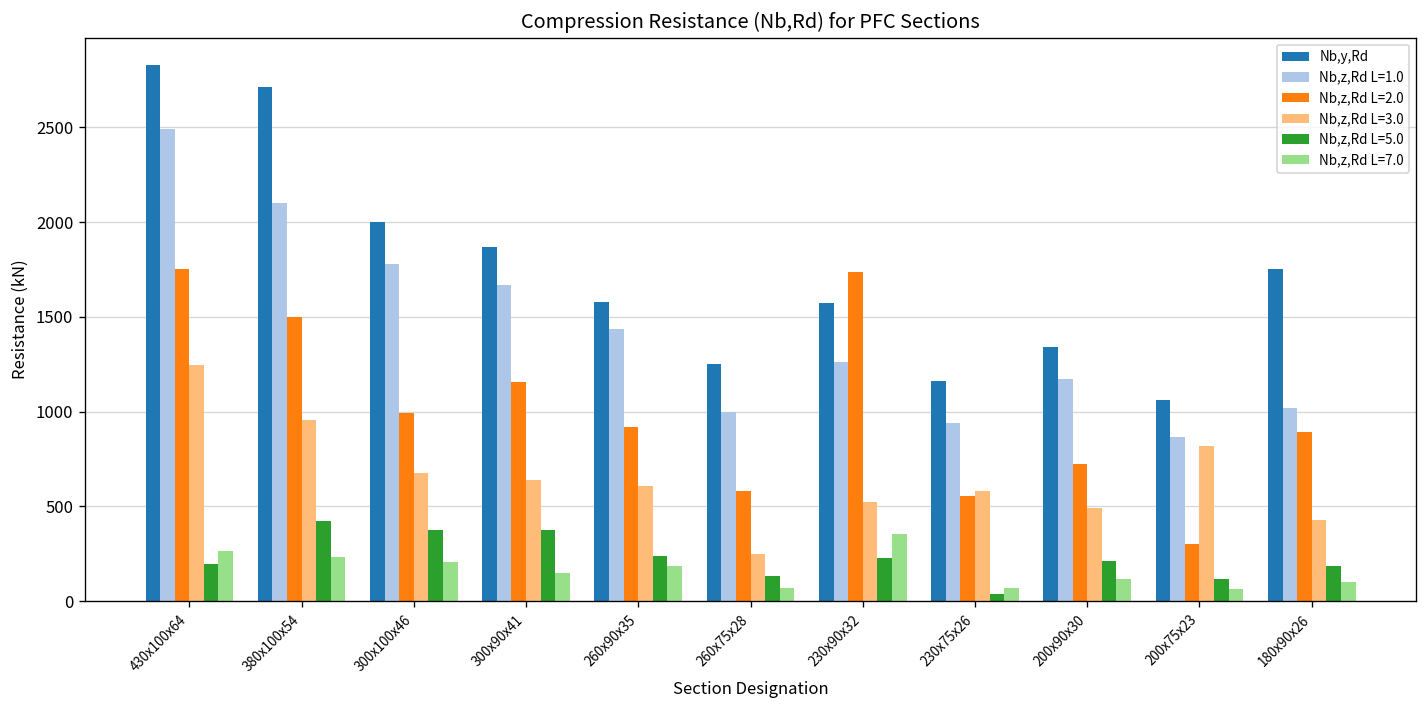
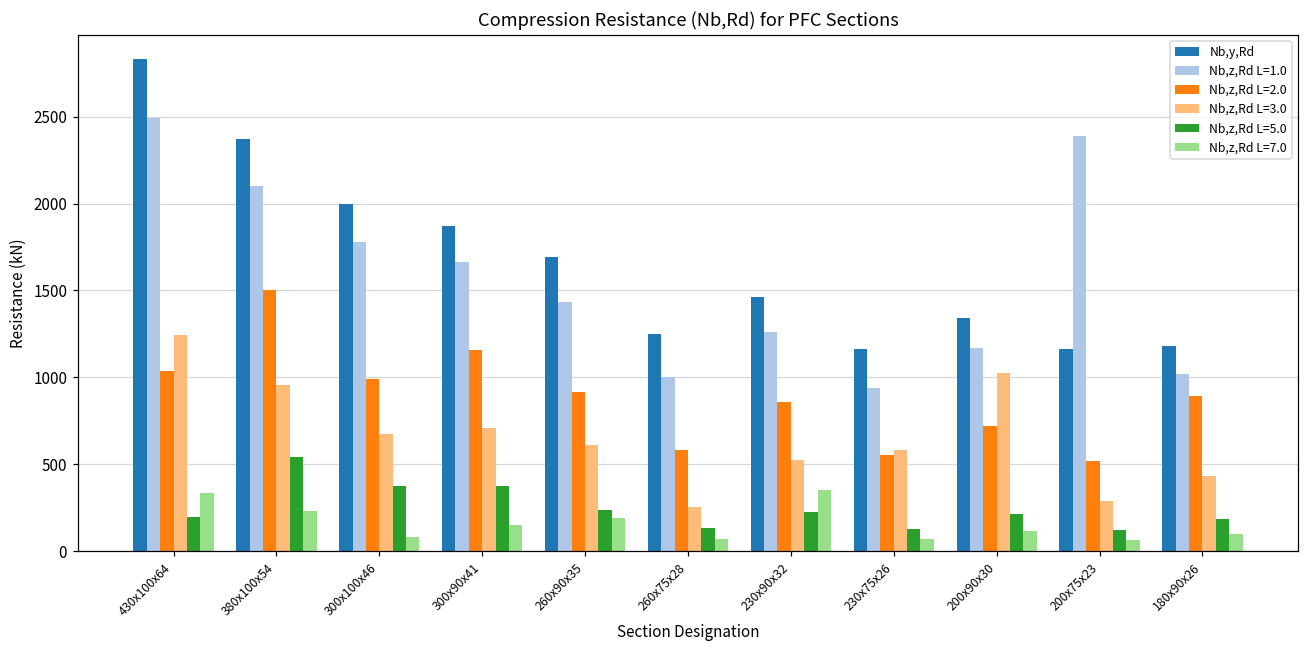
  {
    "Nb,y,Rd": {
      "430x100x64": 2830,
-     "380x100x54": 2710,
+     "380x100x54": 2370,
      "300x100x46": 2000,
      "300x90x41": 1870,
-     "260x90x35": 1580,
+     "260x90x35": 1690,
      "260x75x28": 1250,
-     "230x90x32": 1580,
+     "230x90x32": 1460,
      "230x75x26": 1160,
      "200x90x30": 1340,
-     "200x75x23": 1060,
-     "180x90x26": 1750
+     "200x75x23": 1160,
+     "180x90x26": 1180
    },
    "Nb,z,Rd L=1.0": {
      "430x100x64": 2490,
      "380x100x54": 2100,
      "300x100x46": 1780,
      "300x90x41": 1670,
      "260x90x35": 1440,
      "260x75x28": 1000,
      "230x90x32": 1260,
      "230x75x26": 940,
      "200x90x30": 1170,
-     "200x75x23": 870,
+     "200x75x23": 2390,
      "180x90x26": 1020
    },
    "Nb,z,Rd L=2.0": {
-     "430x100x64": 1750,
+     "430x100x64": 1040,
      "380x100x54": 1500,
      "300x100x46": 990,
      "300x90x41": 1160,
      "260x90x35": 920,
      "260x75x28": 580,
-     "230x90x32": 1740,
+     "230x90x32": 860,
      "230x75x26": 550,
      "200x90x30": 720,
-     "200x75x23": 300,
+     "200x75x23": 520,
      "180x90x26": 890
    },
    "Nb,z,Rd L=3.0": {
      "430x100x64": 1240,
      "380x100x54": 960,
      "300x100x46": 680,
-     "300x90x41": 640,
+     "300x90x41": 710,
      "260x90x35": 610,
      "260x75x28": 250,
      "230x90x32": 520,
      "230x75x26": 580,
-     "200x90x30": 490,
-     "200x75x23": 820,
+     "200x90x30": 1020,
+     "200x75x23": 290,
      "180x90x26": 430
    },
    "Nb,z,Rd L=5.0": {
      "430x100x64": 200,
-     "380x100x54": 420,
+     "380x100x54": 540,
      "300x100x46": 370,
      "300x90x41": 370,
      "260x90x35": 240,
      "260x75x28": 130,
      "230x90x32": 230,
-     "230x75x26": 40,
+     "230x75x26": 130,
      "200x90x30": 210,
      "200x75x23": 120,
      "180x90x26": 190
    },
    "Nb,z,Rd L=7.0": {
-     "430x100x64": 260,
+     "430x100x64": 340,
      "380x100x54": 230,
-     "300x100x46": 200,
+     "300x100x46": 80,
      "300x90x41": 150,
      "260x90x35": 190,
      "260x75x28": 70,
      "230x90x32": 350,
      "230x75x26": 70,
      "200x90x30": 120,
      "200x75x23": 60,
      "180x90x26": 100
    }
  }
